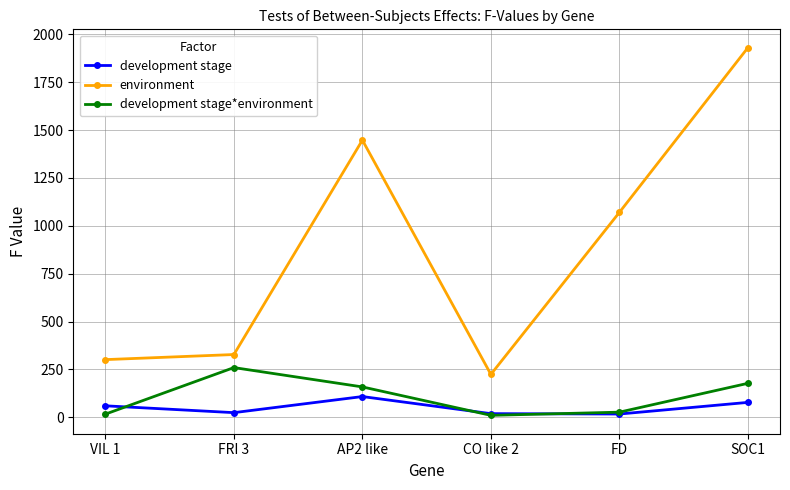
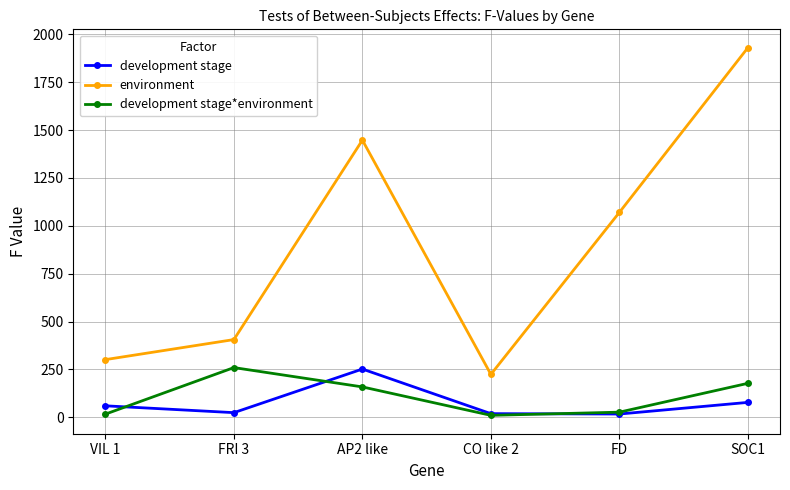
  {
    "development stage": {
      "VIL 1": 60,
      "FRI 3": 20,
-     "AP2 like": 110,
+     "AP2 like": 250,
      "SOC1": 80
    },
    "environment": {
      "VIL 1": 300,
-     "FRI 3": 330,
+     "FRI 3": 410,
      "AP2 like": 1450,
      "CO like 2": 220,
      "FD": 1070,
      "SOC1": 1930
    },
    "development stage*environment": {
      "VIL 1": 20,
      "FRI 3": 260,
      "AP2 like": 160,
      "SOC1": 180
    }
  }
